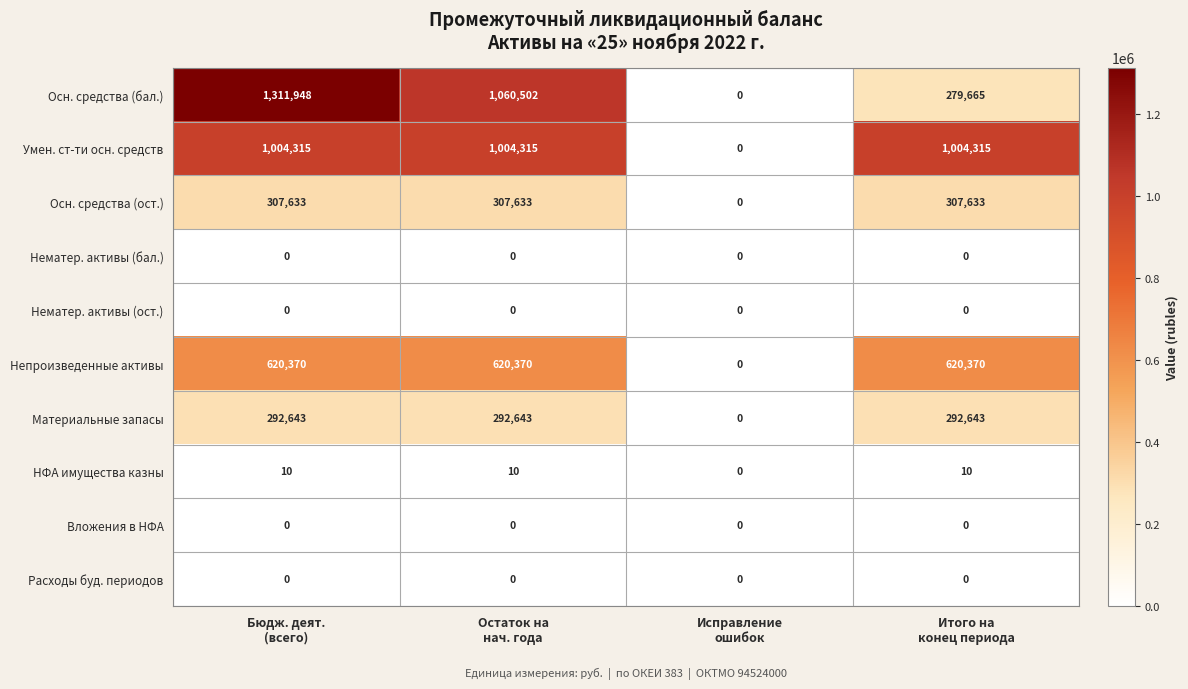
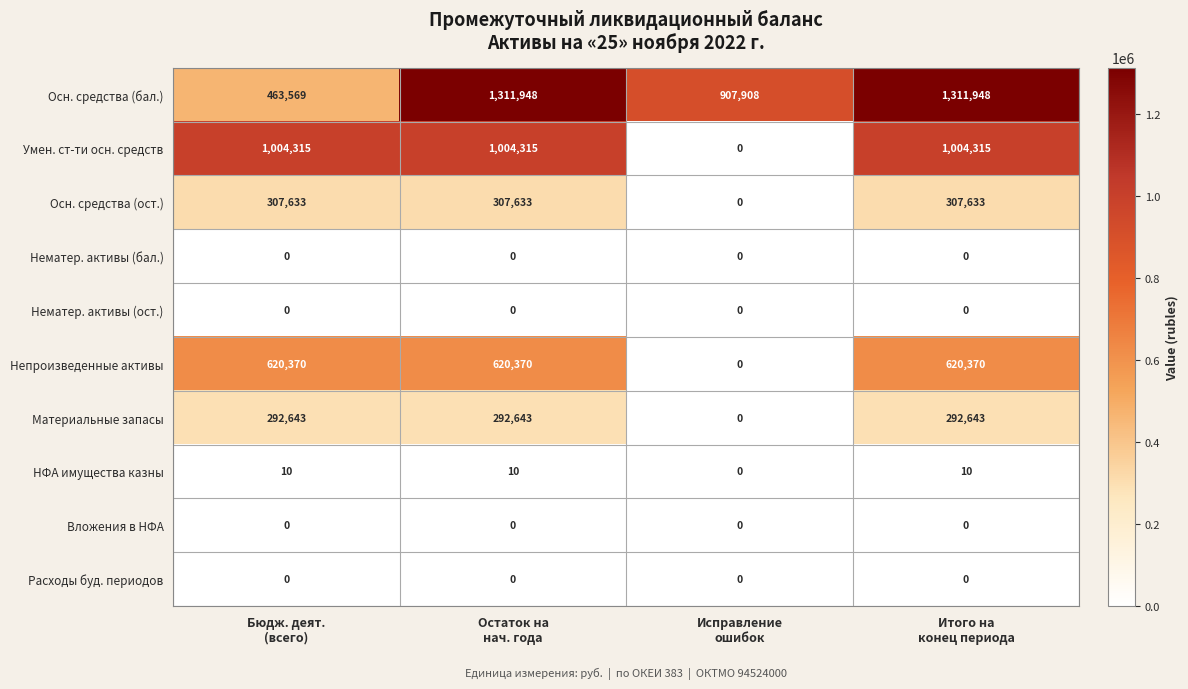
  {
    "Осн. средства (бал.)": {
-     "Бюдж. деят. (всего)": "1,311,948",
-     "Остаток на нач. года": "1,060,502",
-     "Исправление ошибок": "0",
-     "Итого на конец периода": "279,665"
+     "Бюдж. деят. (всего)": "463,569",
+     "Остаток на нач. года": "1,311,948",
+     "Исправление ошибок": "907,908",
+     "Итого на конец периода": "1,311,948"
    },
    "Умен. ст-ти осн. средств": {
      "Бюдж. деят. (всего)": "1,004,315",
      "Остаток на нач. года": "1,004,315",
      "Исправление ошибок": "0",
      "Итого на конец периода": "1,004,315"
    },
    "Осн. средства (ост.)": {
      "Бюдж. деят. (всего)": "307,633",
      "Остаток на нач. года": "307,633",
      "Исправление ошибок": "0",
      "Итого на конец периода": "307,633"
    },
    "Нематер. активы (бал.)": {
      "Бюдж. деят. (всего)": "0",
      "Остаток на нач. года": "0",
      "Исправление ошибок": "0",
      "Итого на конец периода": "0"
    },
    "Нематер. активы (ост.)": {
      "Бюдж. деят. (всего)": "0",
      "Остаток на нач. года": "0",
      "Исправление ошибок": "0",
      "Итого на конец периода": "0"
    },
    "Непроизведенные активы": {
      "Бюдж. деят. (всего)": "620,370",
      "Остаток на нач. года": "620,370",
      "Исправление ошибок": "0",
      "Итого на конец периода": "620,370"
    },
    "Материальные запасы": {
      "Бюдж. деят. (всего)": "292,643",
      "Остаток на нач. года": "292,643",
      "Исправление ошибок": "0",
      "Итого на конец периода": "292,643"
    },
    "НФА имущества казны": {
      "Бюдж. деят. (всего)": "10",
      "Остаток на нач. года": "10",
      "Исправление ошибок": "0",
      "Итого на конец периода": "10"
    },
    "Вложения в НФА": {
      "Бюдж. деят. (всего)": "0",
      "Остаток на нач. года": "0",
      "Исправление ошибок": "0",
      "Итого на конец периода": "0"
    },
    "Расходы буд. периодов": {
      "Бюдж. деят. (всего)": "0",
      "Остаток на нач. года": "0",
      "Исправление ошибок": "0",
      "Итого на конец периода": "0"
    }
  }
